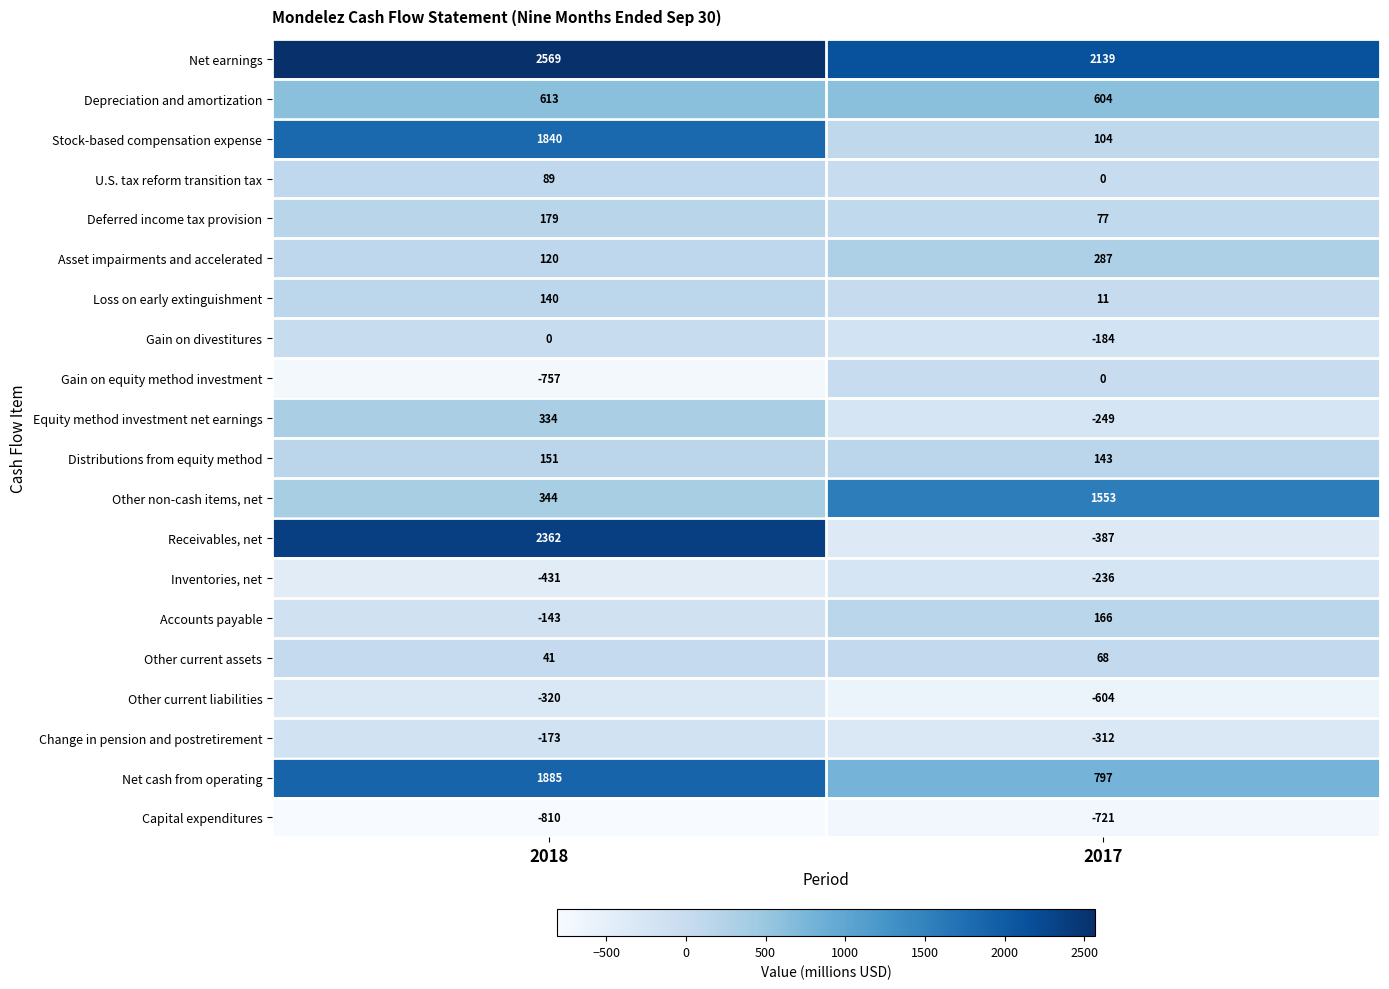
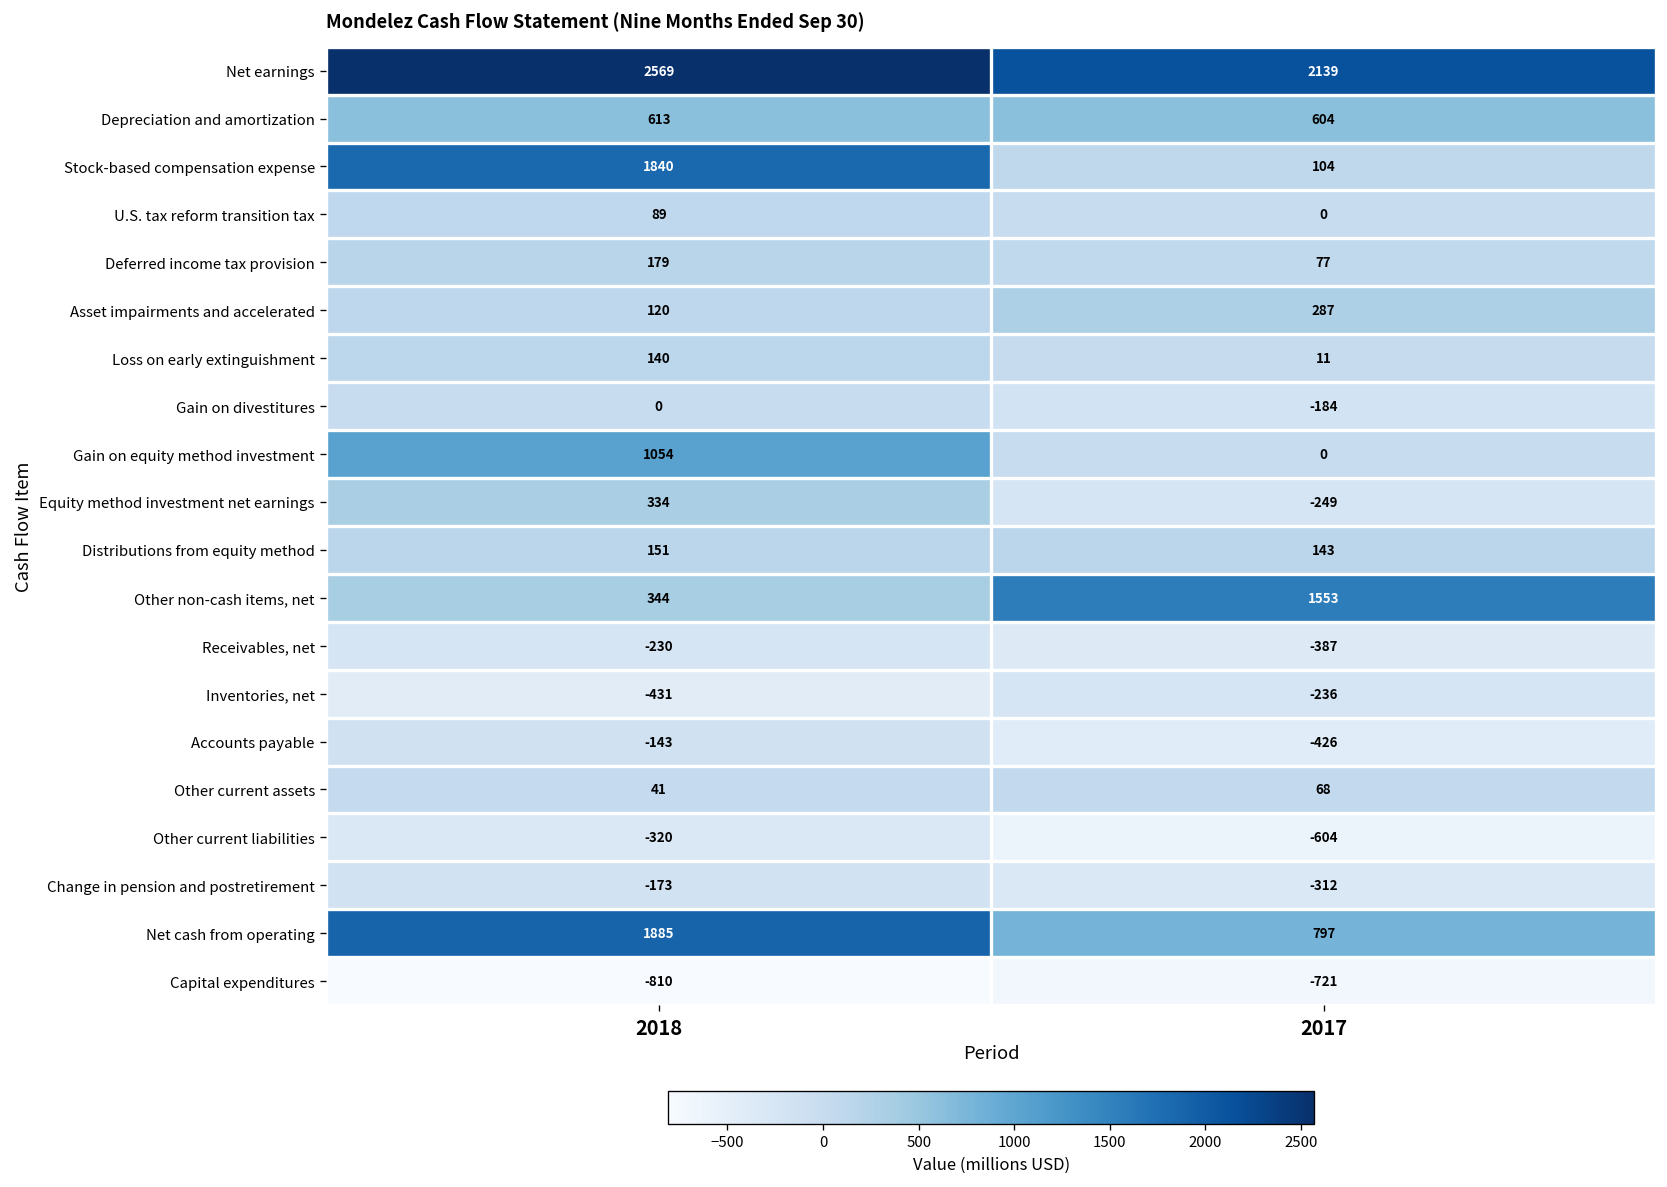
  {
    "Net earnings": {
      "2018": 2569,
      "2017": 2139
    },
    "Depreciation and amortization": {
      "2018": 613,
      "2017": 604
    },
    "Stock-based compensation expense": {
      "2018": 1840,
      "2017": 104
    },
    "U.S. tax reform transition tax": {
      "2018": 89,
      "2017": 0
    },
    "Deferred income tax provision": {
      "2018": 179,
      "2017": 77
    },
    "Asset impairments and accelerated": {
      "2018": 120,
      "2017": 287
    },
    "Loss on early extinguishment": {
      "2018": 140,
      "2017": 11
    },
    "Gain on divestitures": {
      "2018": 0,
      "2017": -184
    },
    "Gain on equity method investment": {
-     "2018": -757,
+     "2018": 1054,
      "2017": 0
    },
    "Equity method investment net earnings": {
      "2018": 334,
      "2017": -249
    },
    "Distributions from equity method": {
      "2018": 151,
      "2017": 143
    },
    "Other non-cash items, net": {
      "2018": 344,
      "2017": 1553
    },
    "Receivables, net": {
-     "2018": 2362,
+     "2018": -230,
      "2017": -387
    },
    "Inventories, net": {
      "2018": -431,
      "2017": -236
    },
    "Accounts payable": {
      "2018": -143,
-     "2017": 166
+     "2017": -426
    },
    "Other current assets": {
      "2018": 41,
      "2017": 68
    },
    "Other current liabilities": {
      "2018": -320,
      "2017": -604
    },
    "Change in pension and postretirement": {
      "2018": -173,
      "2017": -312
    },
    "Net cash from operating": {
      "2018": 1885,
      "2017": 797
    },
    "Capital expenditures": {
      "2018": -810,
      "2017": -721
    }
  }
